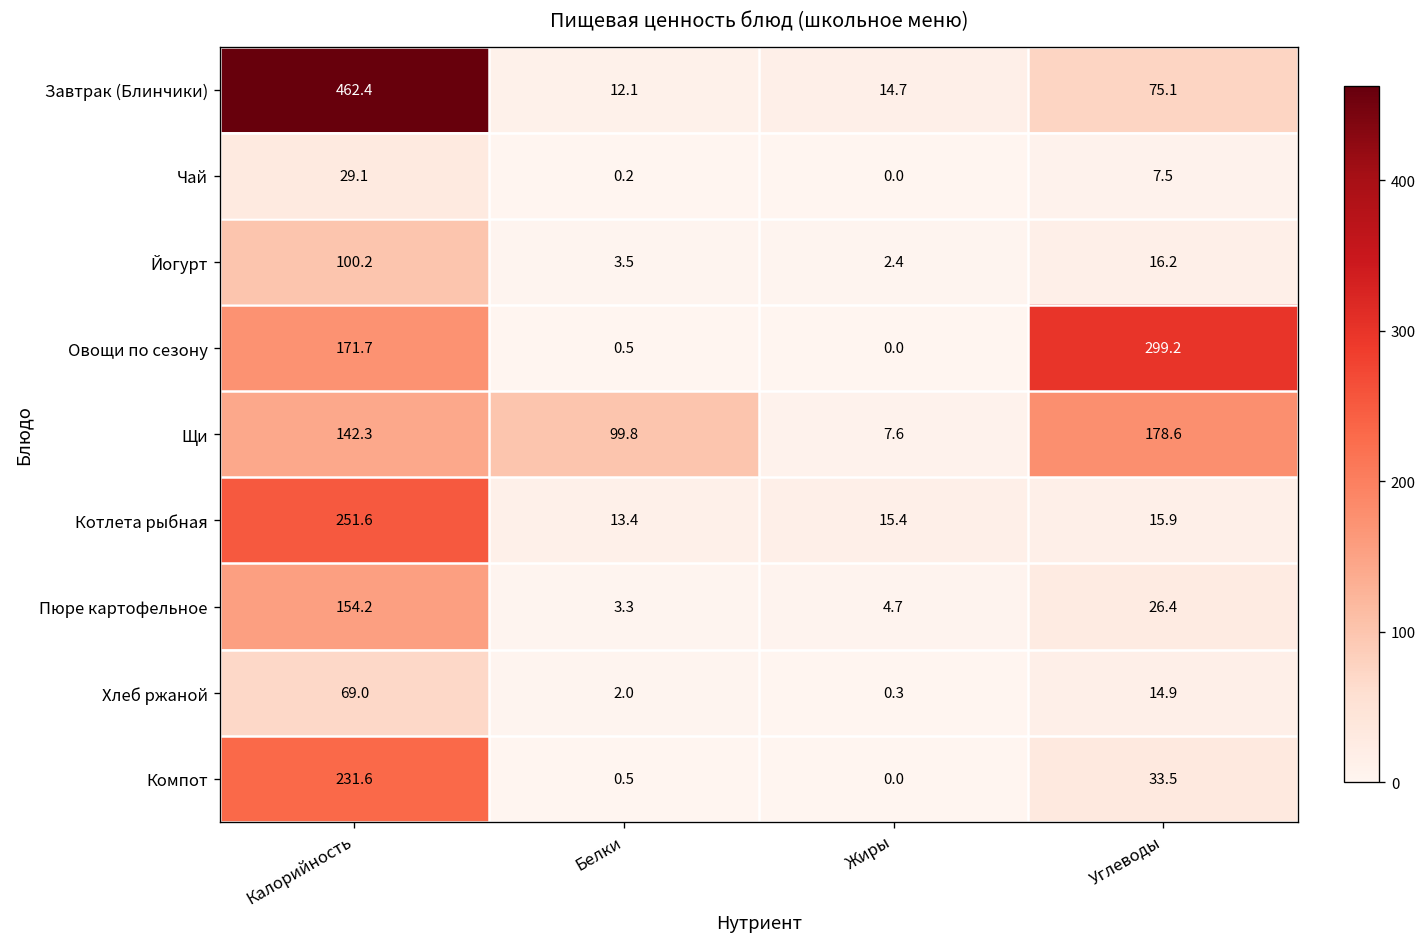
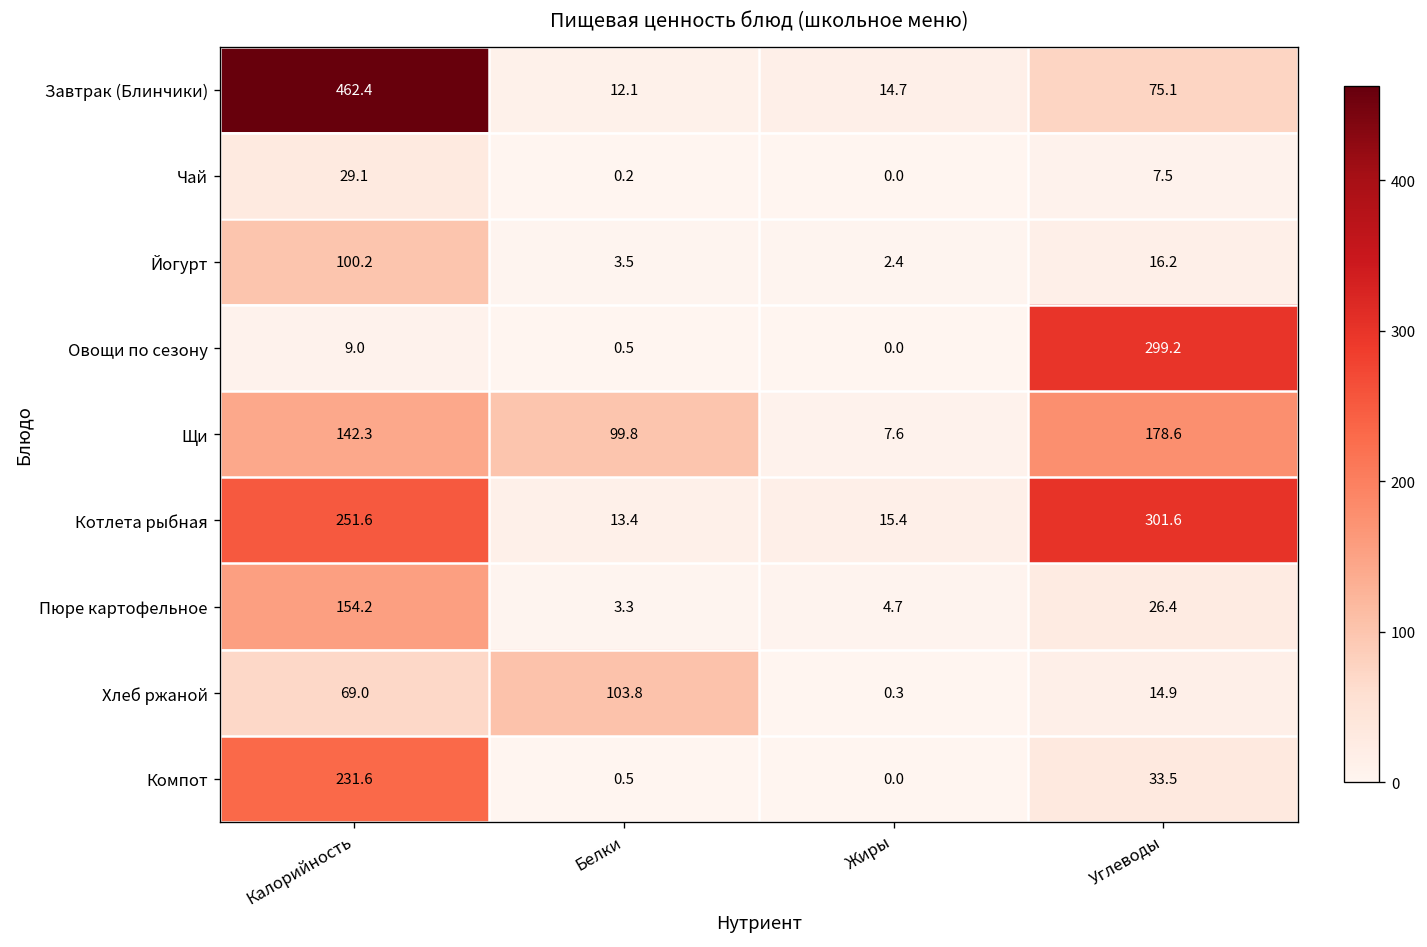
  {
    "Завтрак (Блинчики)": {
      "Калорийность": 462.4,
      "Белки": 12.1,
      "Жиры": 14.7,
      "Углеводы": 75.1
    },
    "Чай": {
      "Калорийность": 29.1,
      "Белки": 0.2,
      "Жиры": 0.0,
      "Углеводы": 7.5
    },
    "Йогурт": {
      "Калорийность": 100.2,
      "Белки": 3.5,
      "Жиры": 2.4,
      "Углеводы": 16.2
    },
    "Овощи по сезону": {
-     "Калорийность": 171.7,
+     "Калорийность": 9.0,
      "Белки": 0.5,
      "Жиры": 0.0,
      "Углеводы": 299.2
    },
    "Щи": {
      "Калорийность": 142.3,
      "Белки": 99.8,
      "Жиры": 7.6,
      "Углеводы": 178.6
    },
    "Котлета рыбная": {
      "Калорийность": 251.6,
      "Белки": 13.4,
      "Жиры": 15.4,
-     "Углеводы": 15.9
+     "Углеводы": 301.6
    },
    "Пюре картофельное": {
      "Калорийность": 154.2,
      "Белки": 3.3,
      "Жиры": 4.7,
      "Углеводы": 26.4
    },
    "Хлеб ржаной": {
      "Калорийность": 69.0,
-     "Белки": 2.0,
+     "Белки": 103.8,
      "Жиры": 0.3,
      "Углеводы": 14.9
    },
    "Компот": {
      "Калорийность": 231.6,
      "Белки": 0.5,
      "Жиры": 0.0,
      "Углеводы": 33.5
    }
  }
